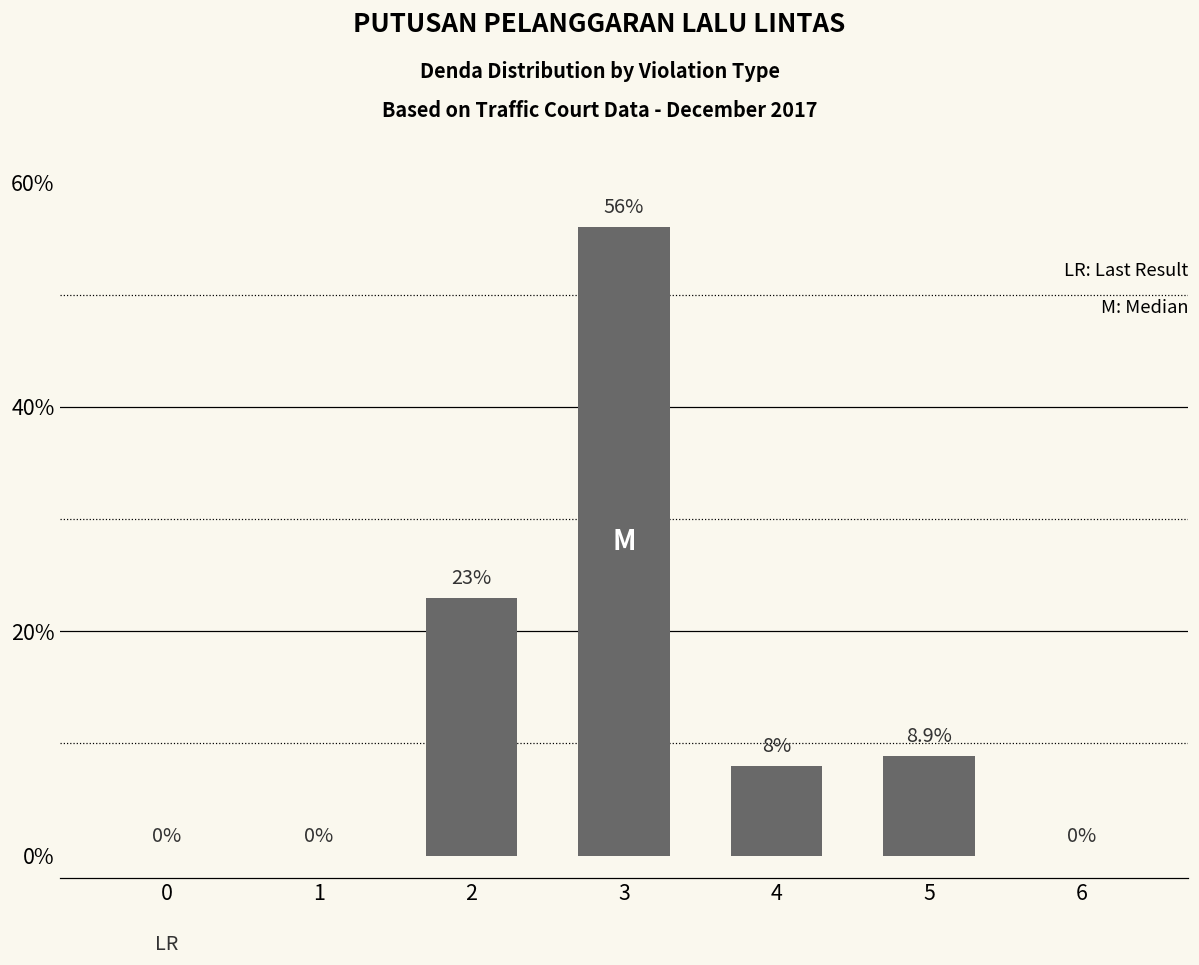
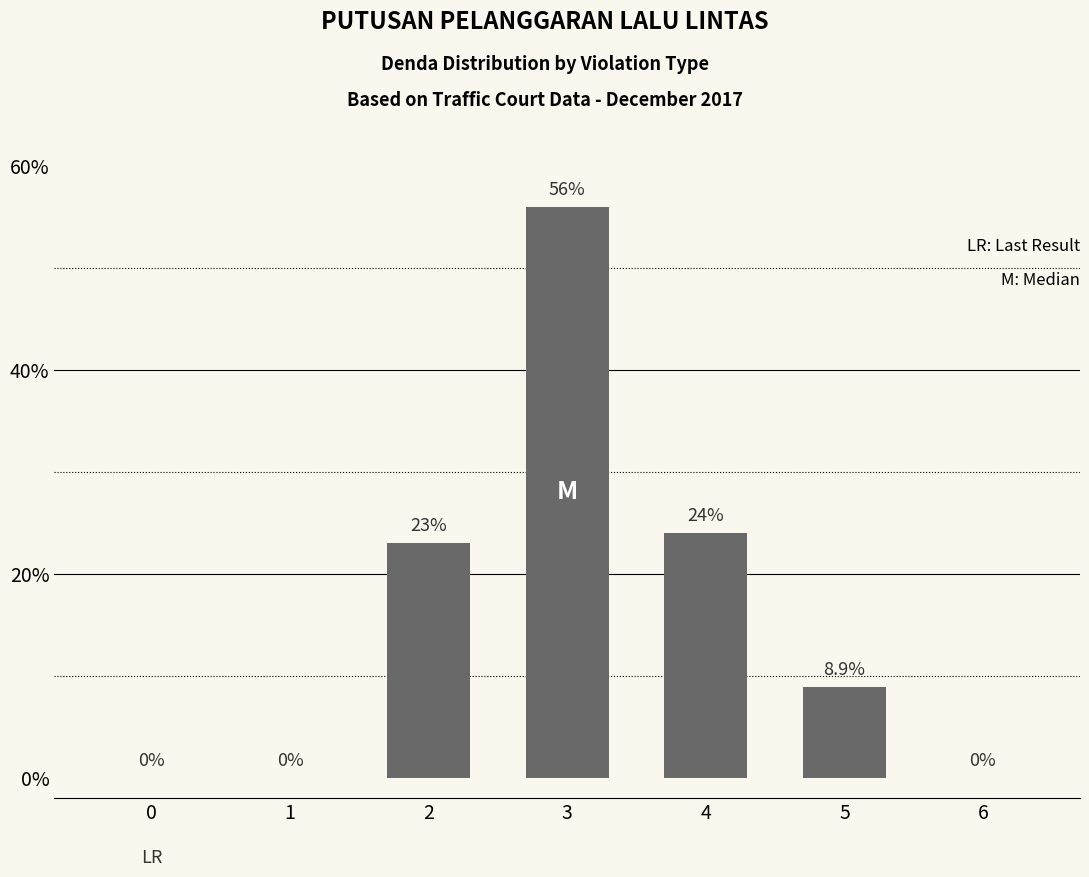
  {
    "0": "0%",
    "1": "0%",
    "2": "23%",
    "3": "56%",
-   "4": "8%",
+   "4": "24%",
    "5": "8.9%",
    "6": "0%"
  }
